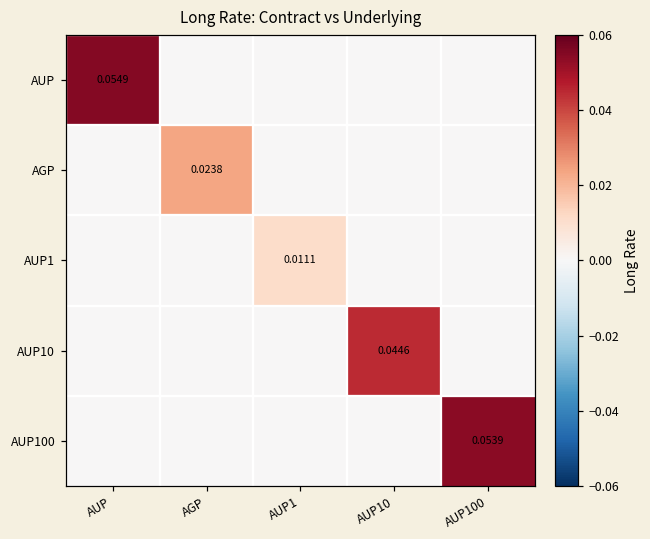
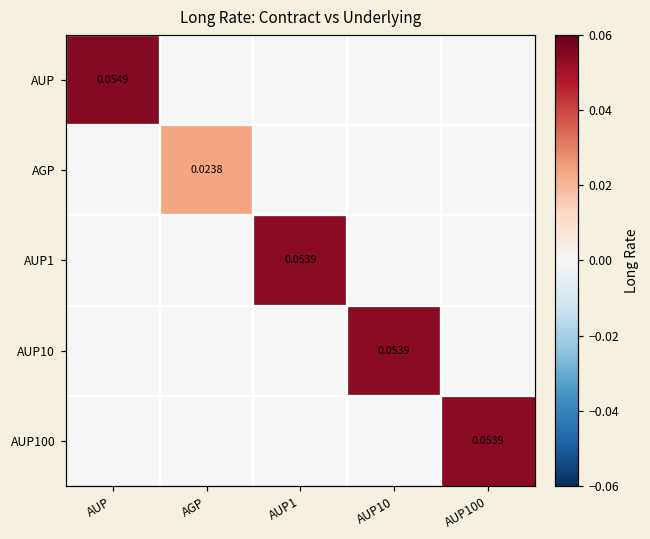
  {
    "AUP": {
      "AUP": 0.0549
    },
    "AGP": {
      "AGP": 0.0238
    },
    "AUP1": {
-     "AUP1": 0.0111
+     "AUP1": 0.0539
    },
    "AUP10": {
-     "AUP10": 0.0446
+     "AUP10": 0.0539
    },
    "AUP100": {
      "AUP100": 0.0539
    }
  }
